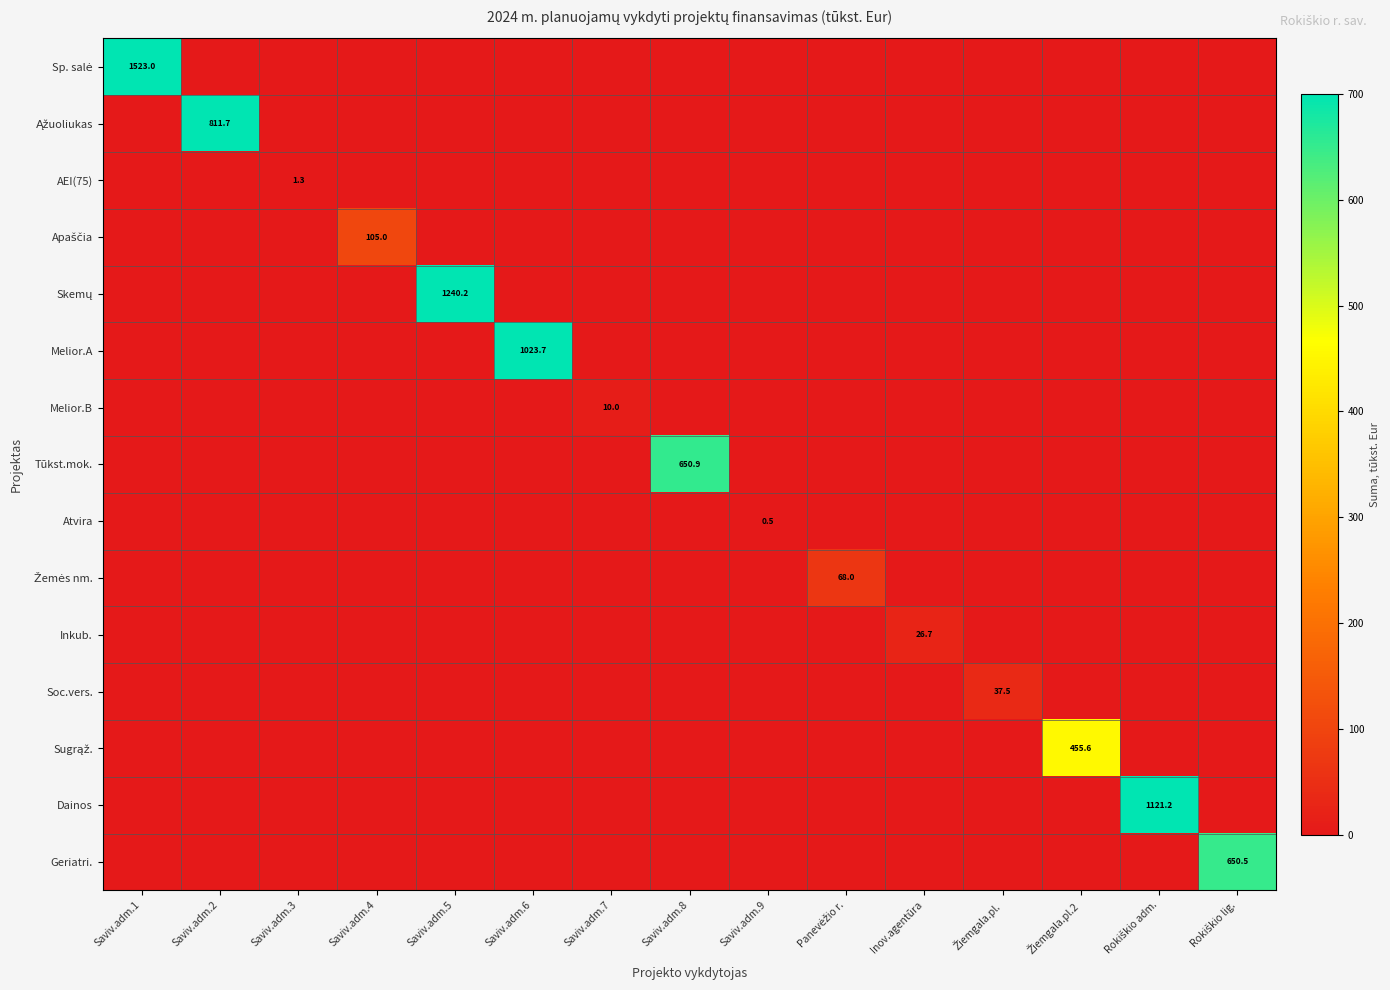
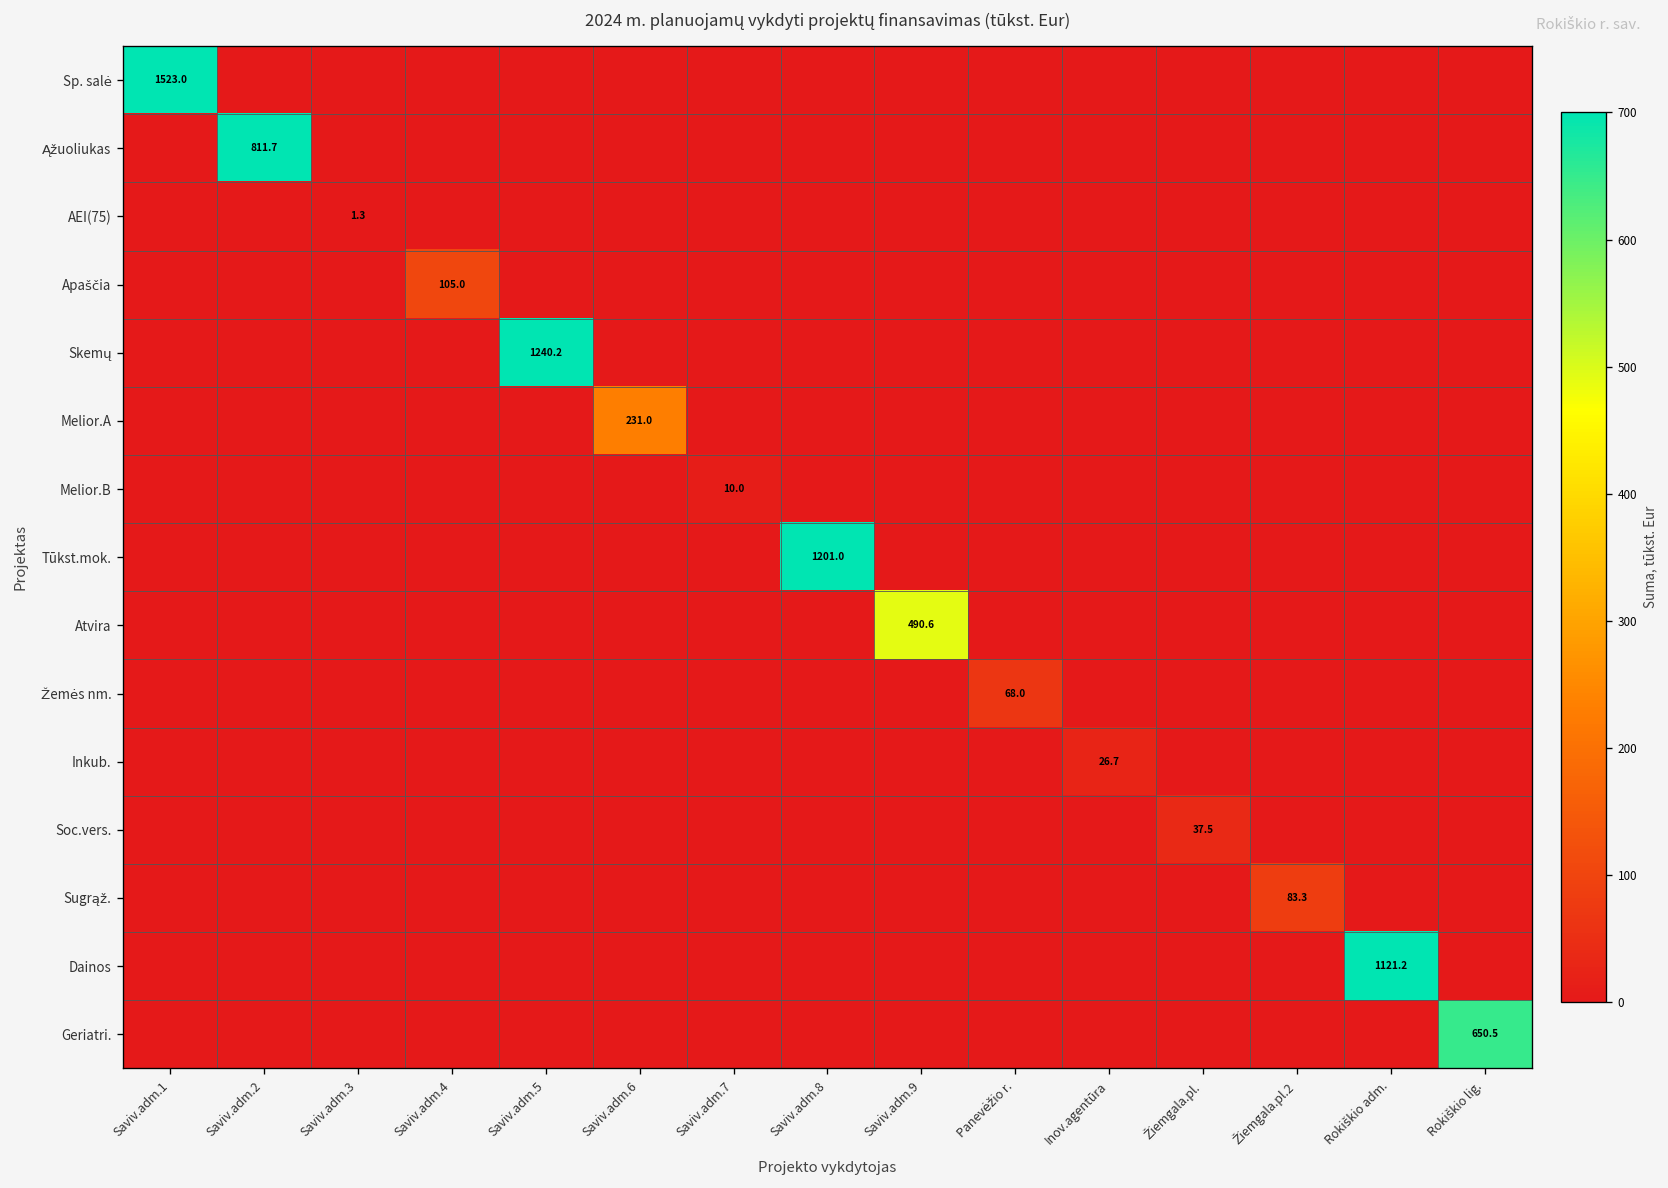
  {
    "Sp. salė": {
      "Saviv.adm.1": 1523.0
    },
    "Ąžuoliukas": {
      "Saviv.adm.2": 811.7
    },
    "AEI(75)": {
      "Saviv.adm.3": 1.3
    },
    "Apaščia": {
      "Saviv.adm.4": 105.0
    },
    "Skemų": {
      "Saviv.adm.5": 1240.2
    },
    "Melior.A": {
-     "Saviv.adm.6": 1023.7
+     "Saviv.adm.6": 231.0
    },
    "Melior.B": {
      "Saviv.adm.7": 10.0
    },
    "Tūkst.mok.": {
-     "Saviv.adm.8": 650.9
+     "Saviv.adm.8": 1201.0
    },
    "Atvira": {
-     "Saviv.adm.9": 0.5
+     "Saviv.adm.9": 490.6
    },
    "Žemės nm.": {
      "Panevėžio r.": 68.0
    },
    "Inkub.": {
      "Inov.agentūra": 26.7
    },
    "Soc.vers.": {
      "Žiemgala.pl.": 37.5
    },
    "Sugrąž.": {
-     "Žiemgala.pl.2": 455.6
+     "Žiemgala.pl.2": 83.3
    },
    "Dainos": {
      "Rokiškio adm.": 1121.2
    },
    "Geriatri.": {
      "Rokiškio lig.": 650.5
    }
  }
